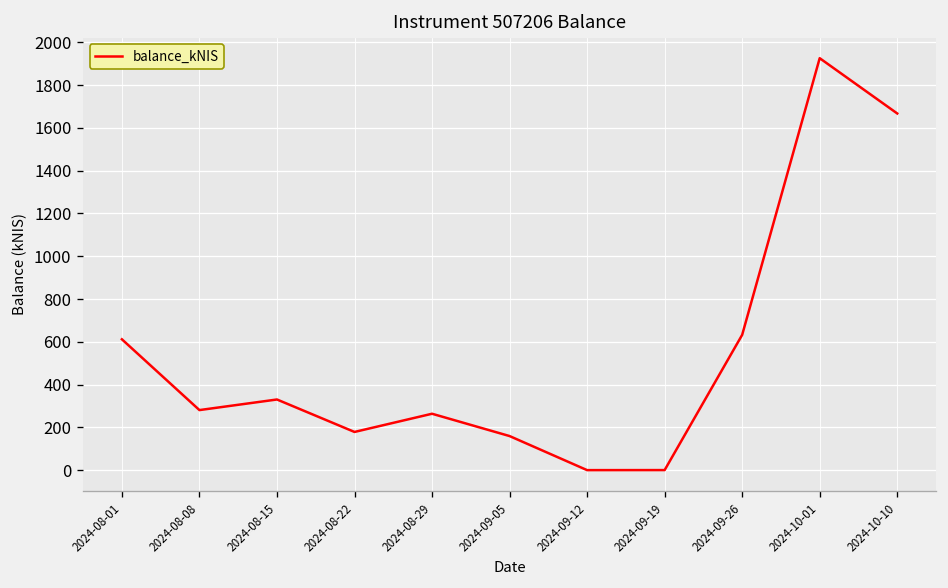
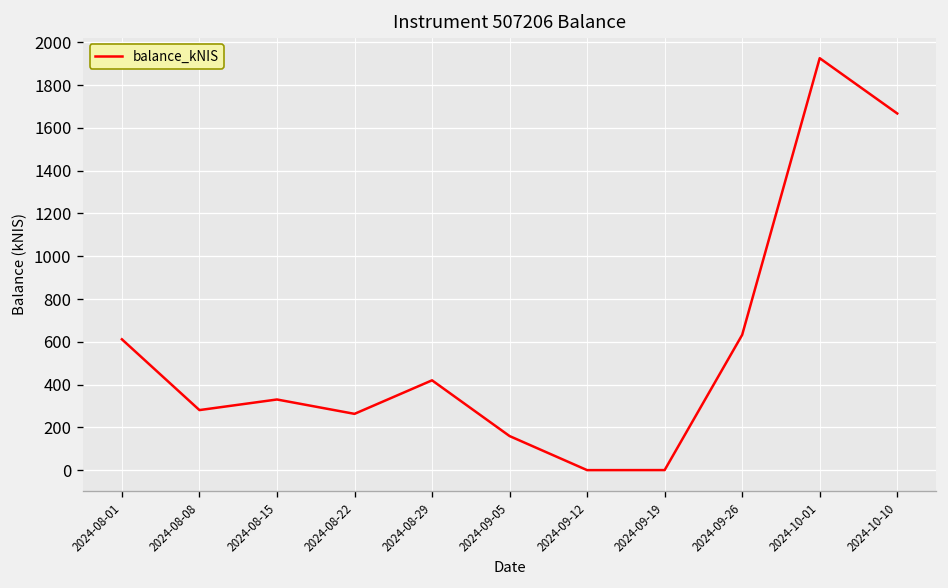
  {
    "2024-08-01": 610,
    "2024-08-08": 280,
    "2024-08-15": 330,
-   "2024-08-22": 180,
-   "2024-08-29": 260,
+   "2024-08-22": 260,
+   "2024-08-29": 420,
    "2024-09-05": 160,
    "2024-09-12": 0,
    "2024-09-19": 0,
    "2024-09-26": 630,
    "2024-10-01": 1930,
    "2024-10-10": 1670
  }
